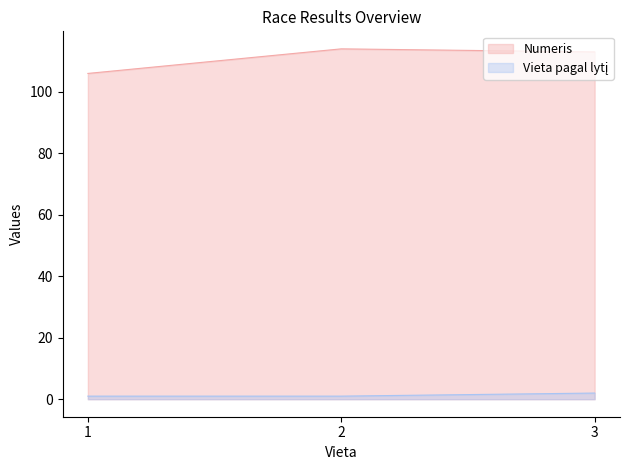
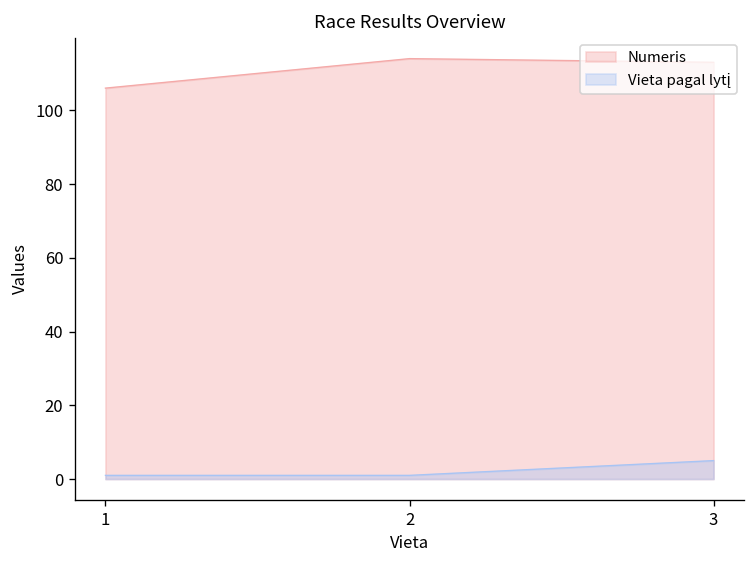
  {
    "Numeris": {
      "1": 106,
      "2": 114
    },
    "Vieta pagal lytį": {
      "1": 1,
      "2": 1,
-     "3": 2
+     "3": 5
    }
  }
